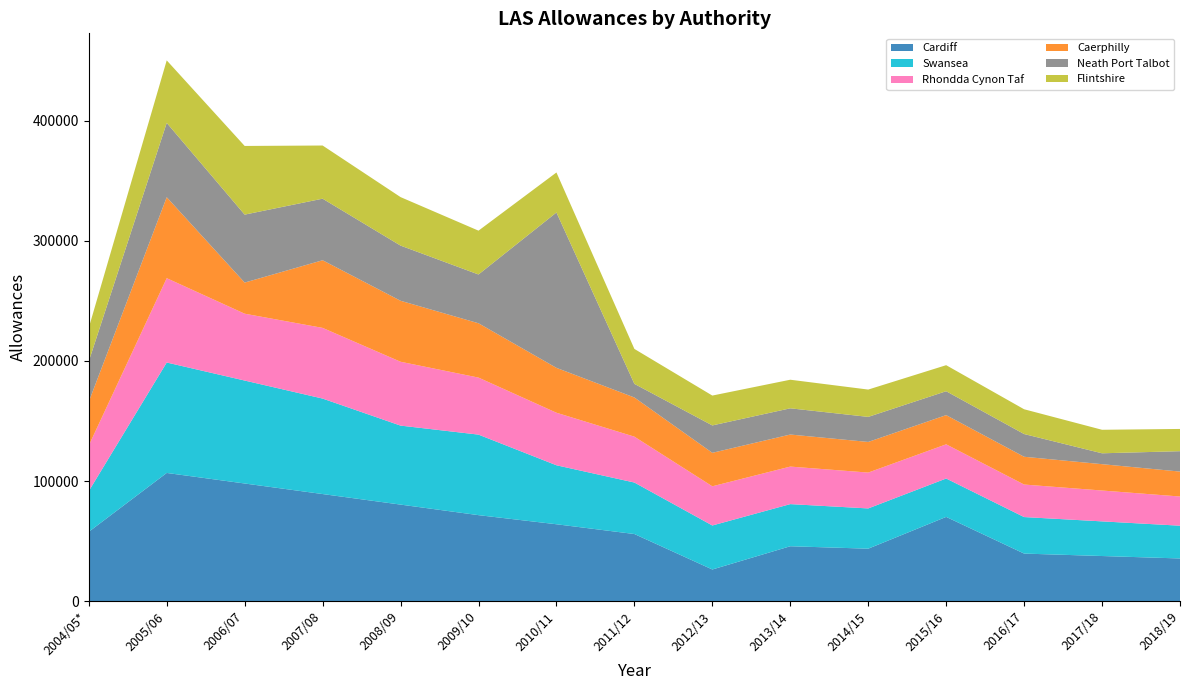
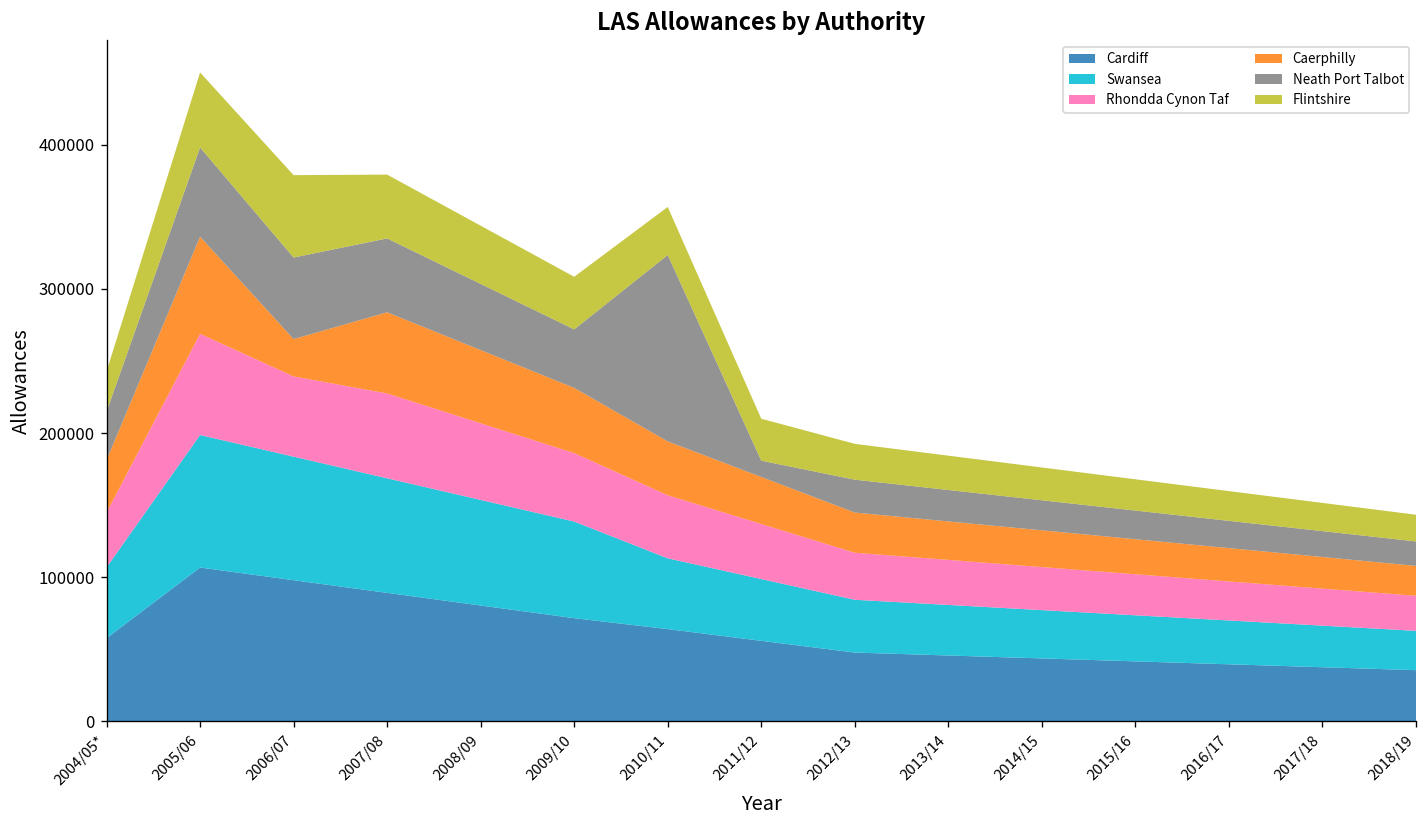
  {
    "Cardiff": {
      "2004/05*": 58000,
      "2005/06": 107000,
      "2006/07": 98000,
      "2007/08": 89000,
      "2008/09": 80000,
      "2009/10": 72000,
      "2010/11": 64000,
      "2011/12": 56000,
-     "2012/13": 26000,
+     "2012/13": 48000,
      "2013/14": 46000,
      "2014/15": 44000,
-     "2015/16": 70000,
+     "2015/16": 42000,
      "2016/17": 40000,
      "2017/18": 38000,
      "2018/19": 36000
    },
    "Swansea": {
-     "2004/05*": 34000,
+     "2004/05*": 49000,
      "2005/06": 92000,
      "2006/07": 86000,
      "2007/08": 79000,
-     "2008/09": 66000,
+     "2008/09": 73000,
      "2009/10": 67000,
      "2010/11": 49000,
      "2011/12": 43000,
      "2012/13": 37000,
      "2013/14": 35000,
      "2014/15": 34000,
      "2015/16": 32000,
      "2016/17": 30000,
      "2017/18": 29000,
      "2018/19": 27000
    },
    "Rhondda Cynon Taf": {
      "2004/05*": 38000,
      "2005/06": 70000,
      "2006/07": 56000,
      "2007/08": 59000,
      "2008/09": 53000,
      "2009/10": 47000,
      "2010/11": 44000,
      "2011/12": 38000,
      "2012/13": 33000,
      "2013/14": 31000,
      "2014/15": 30000,
      "2015/16": 28000,
      "2016/17": 27000,
      "2017/18": 26000,
      "2018/19": 24000
    },
    "Caerphilly": {
      "2004/05*": 36000,
      "2005/06": 67000,
      "2006/07": 26000,
      "2007/08": 56000,
      "2008/09": 51000,
      "2009/10": 45000,
      "2010/11": 37000,
      "2011/12": 33000,
      "2012/13": 28000,
      "2013/14": 27000,
      "2014/15": 25000,
      "2015/16": 24000,
      "2016/17": 23000,
      "2017/18": 22000,
      "2018/19": 21000
    },
    "Neath Port Talbot": {
      "2004/05*": 34000,
      "2005/06": 62000,
      "2006/07": 57000,
      "2007/08": 51000,
      "2008/09": 46000,
      "2009/10": 41000,
      "2010/11": 129000,
      "2011/12": 11000,
      "2012/13": 23000,
      "2013/14": 22000,
      "2014/15": 21000,
      "2015/16": 20000,
      "2016/17": 19000,
-     "2017/18": 9000,
+     "2017/18": 18000,
      "2018/19": 17000
    },
    "Flintshire": {
      "2004/05*": 28000,
      "2005/06": 52000,
      "2006/07": 57000,
      "2007/08": 44000,
      "2008/09": 40000,
      "2009/10": 36000,
      "2010/11": 33000,
      "2011/12": 29000,
      "2012/13": 25000,
      "2013/14": 24000,
      "2014/15": 23000,
      "2015/16": 22000,
      "2016/17": 21000,
      "2017/18": 20000,
      "2018/19": 19000
    }
  }
